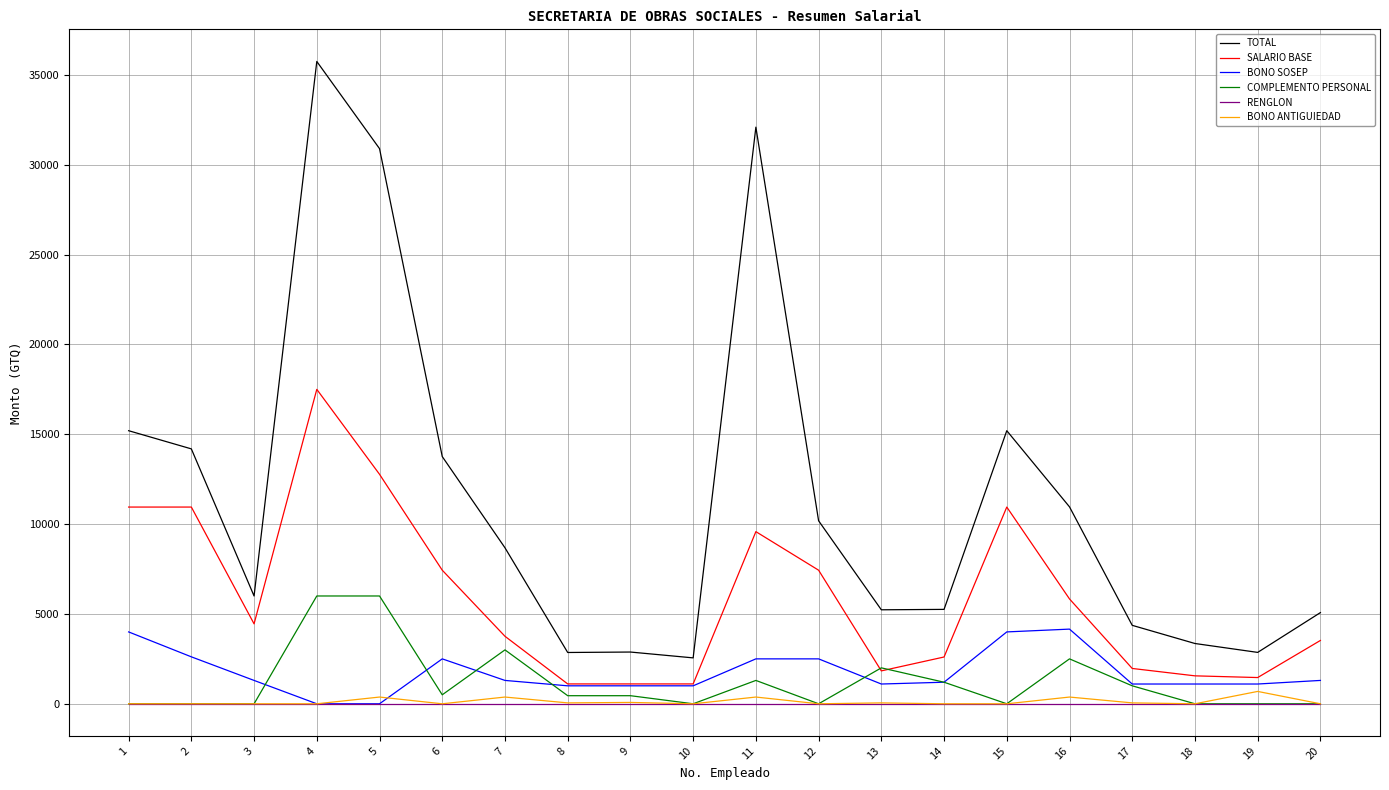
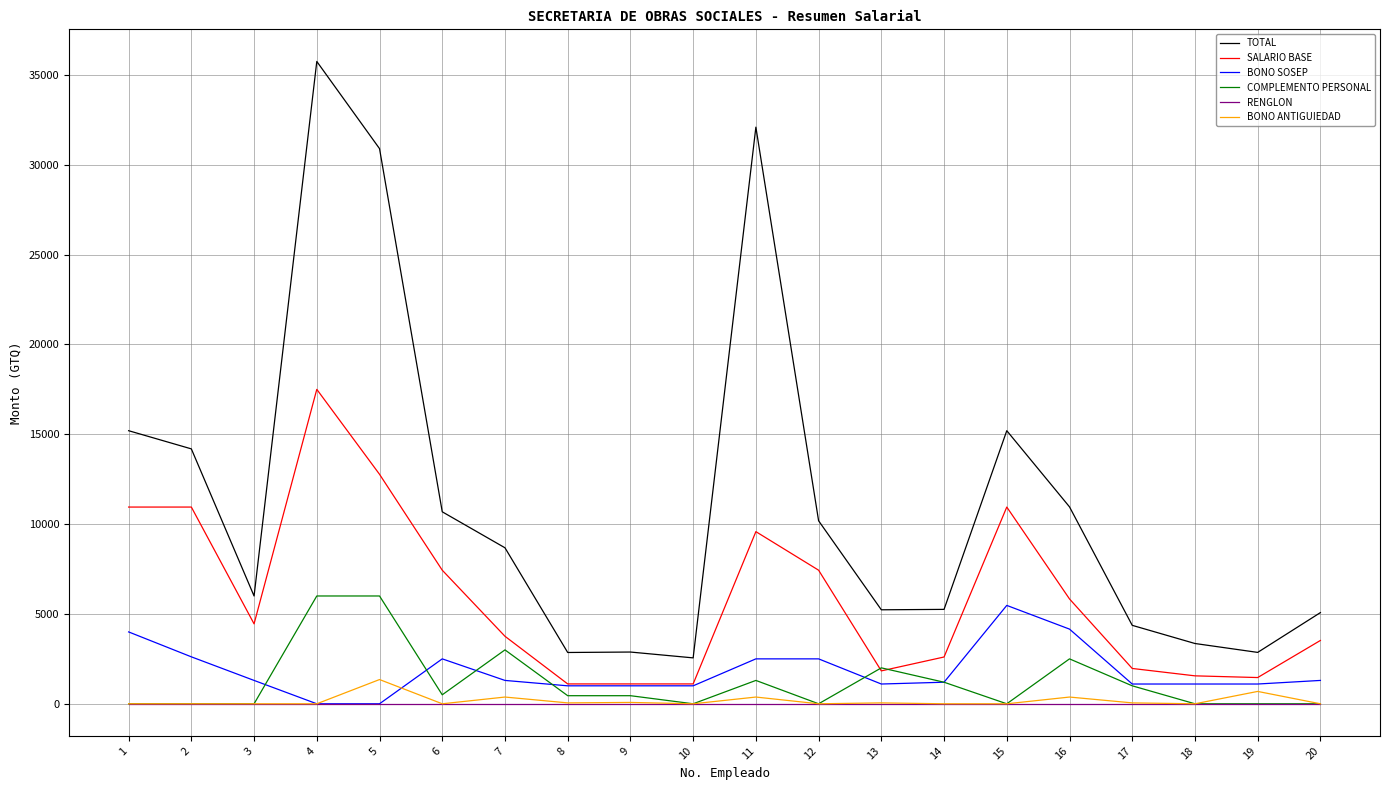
  {
    "TOTAL": {
      "1": 15200,
      "2": 14200,
      "3": 6000,
      "4": 35800,
      "5": 30900,
-     "6": 13800,
+     "6": 10700,
      "7": 8700,
      "8": 2900,
      "9": 2900,
      "10": 2600,
      "11": 32100,
      "12": 10200,
      "13": 5200,
      "14": 5300,
      "15": 15200,
      "16": 11000,
      "17": 4400,
      "18": 3400,
      "19": 2900,
      "20": 5100
    },
    "SALARIO BASE": {
      "1": 10900,
      "2": 10900,
      "3": 4400,
      "4": 17500,
      "5": 12800,
      "6": 7400,
      "7": 3800,
      "11": 9600,
      "12": 7400,
      "13": 1800,
      "14": 2600,
      "15": 10900,
      "16": 5800,
      "17": 2000,
      "18": 1600,
      "19": 1500,
      "20": 3500
    },
    "BONO SOSEP": {
      "1": 4000,
      "2": 2600,
      "3": 1300,
      "6": 2500,
      "7": 1300,
      "11": 2500,
      "12": 2500,
      "13": 1100,
-     "15": 4000,
+     "15": 5500,
      "16": 4200,
      "18": 1100,
      "19": 1100,
      "20": 1300
    },
    "COMPLEMENTO PERSONAL": {
      "4": 6000,
      "5": 6000,
      "6": 500,
      "7": 3000,
      "8": 500,
      "9": 500,
      "11": 1300,
      "13": 2000,
      "16": 2500
    },
    "RENGLON": {
      "7": 0,
      "11": 0,
      "16": 0
    },
    "BONO ANTIGUIEDAD": {
-     "5": 400,
+     "5": 1300,
      "7": 400,
      "11": 400,
      "16": 400,
      "19": 700
    }
  }
